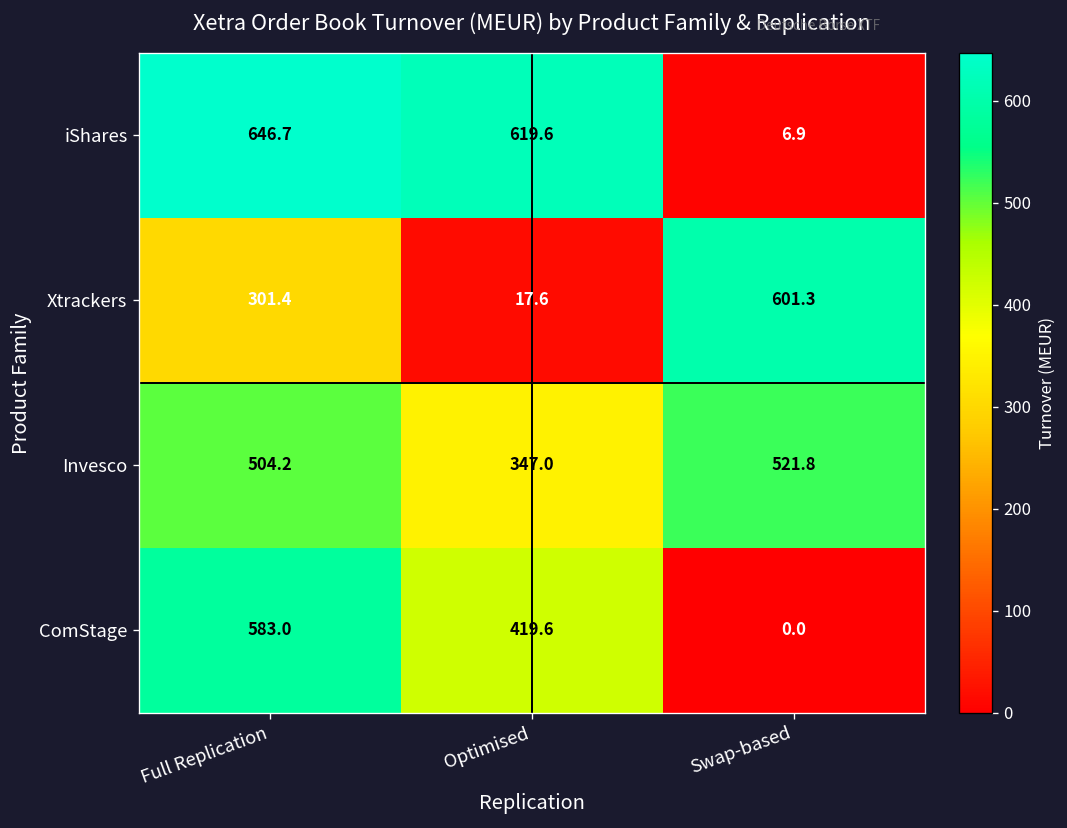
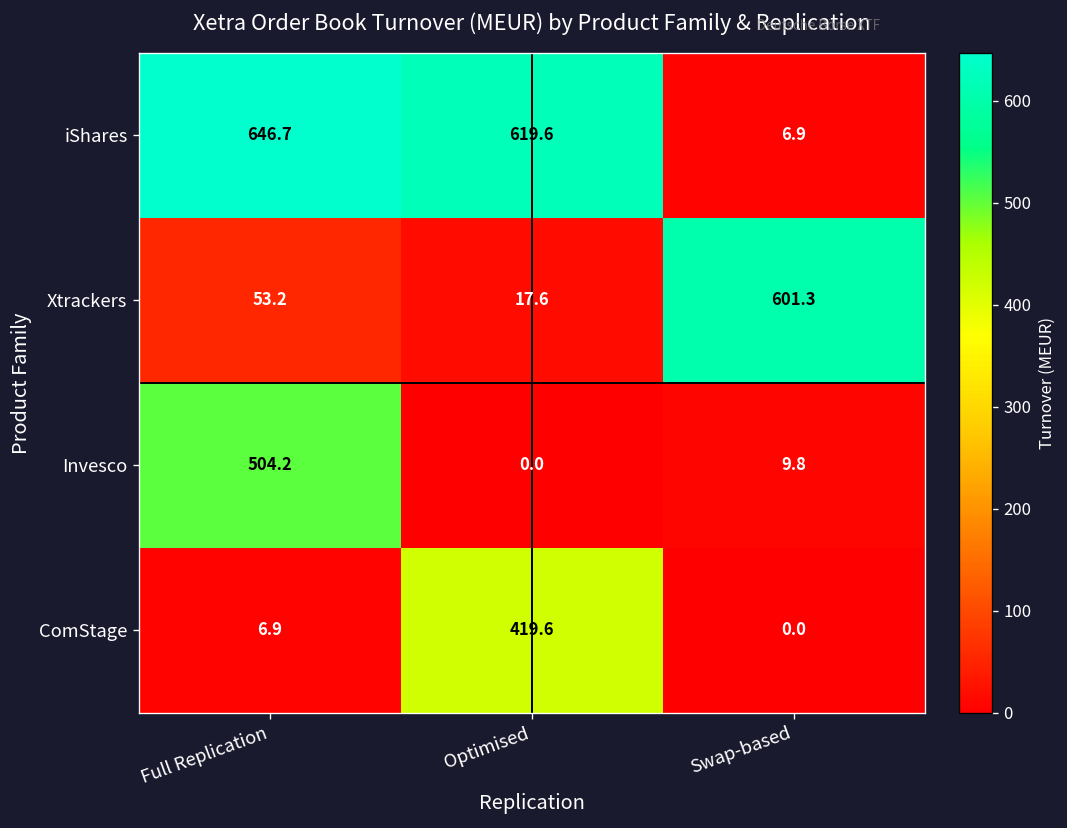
  {
    "iShares": {
      "Full Replication": 646.7,
      "Optimised": 619.6,
      "Swap-based": 6.9
    },
    "Xtrackers": {
-     "Full Replication": 301.4,
+     "Full Replication": 53.2,
      "Optimised": 17.6,
      "Swap-based": 601.3
    },
    "Invesco": {
      "Full Replication": 504.2,
-     "Optimised": 347.0,
-     "Swap-based": 521.8
+     "Optimised": 0.0,
+     "Swap-based": 9.8
    },
    "ComStage": {
-     "Full Replication": 583.0,
+     "Full Replication": 6.9,
      "Optimised": 419.6,
      "Swap-based": 0.0
    }
  }
